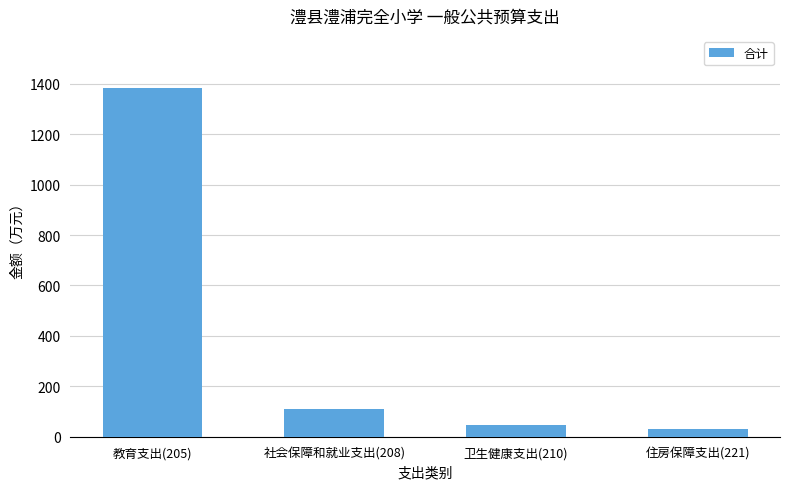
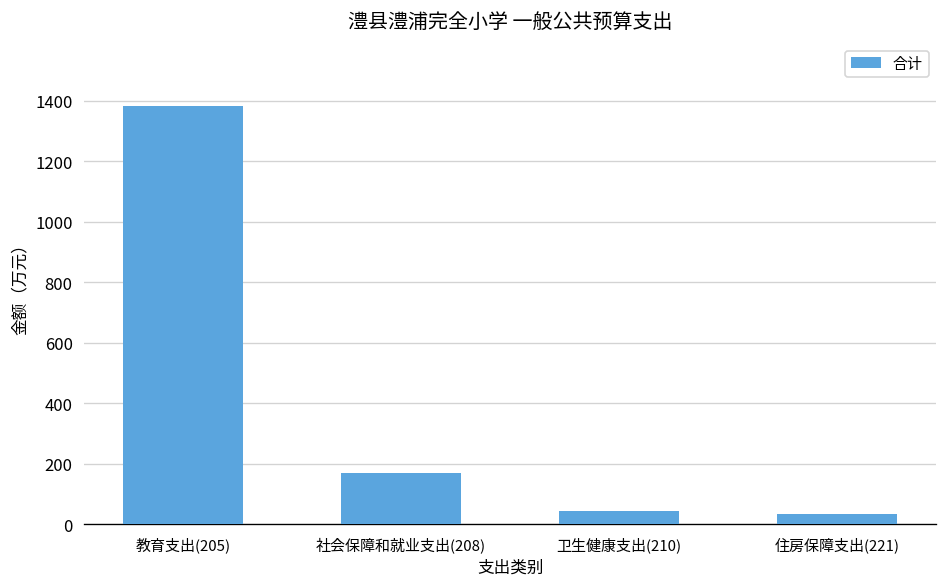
  {
    "教育支出(205)": 1380,
-   "社会保障和就业支出(208)": 110,
+   "社会保障和就业支出(208)": 170,
    "卫生健康支出(210)": 40,
    "住房保障支出(221)": 30
  }
